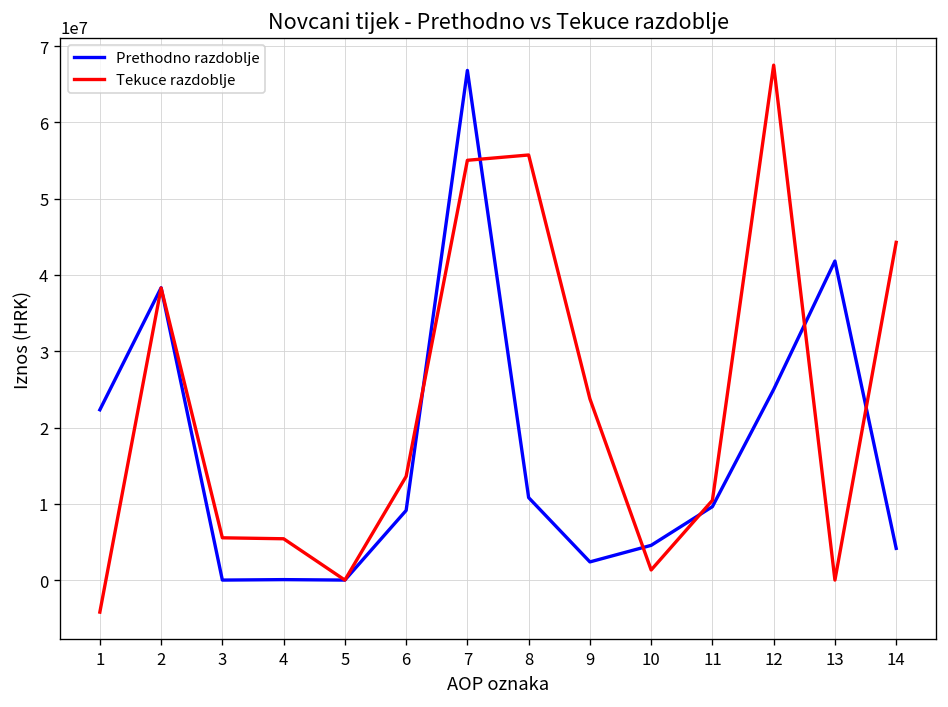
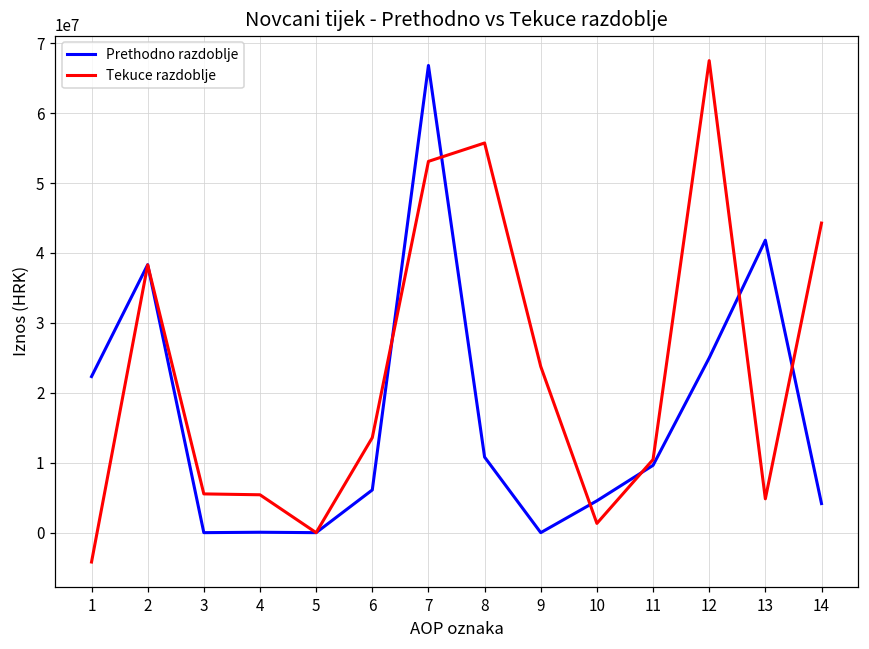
  {
    "Prethodno razdoblje": {
      "1": 22000000,
      "3": 0,
      "4": 0,
-     "6": 9000000,
+     "6": 6000000,
      "7": 67000000,
      "8": 11000000,
-     "9": 2000000,
+     "9": 0,
      "10": 5000000,
      "11": 10000000,
      "12": 25000000,
      "13": 42000000,
      "14": 4000000
    },
    "Tekuce razdoblje": {
      "1": -4000000,
      "3": 6000000,
      "4": 5000000,
      "6": 14000000,
-     "7": 55000000,
+     "7": 53000000,
      "8": 56000000,
      "9": 24000000,
      "10": 1000000,
      "11": 10000000,
      "12": 68000000,
-     "13": 0,
+     "13": 5000000,
      "14": 44000000
    }
  }
